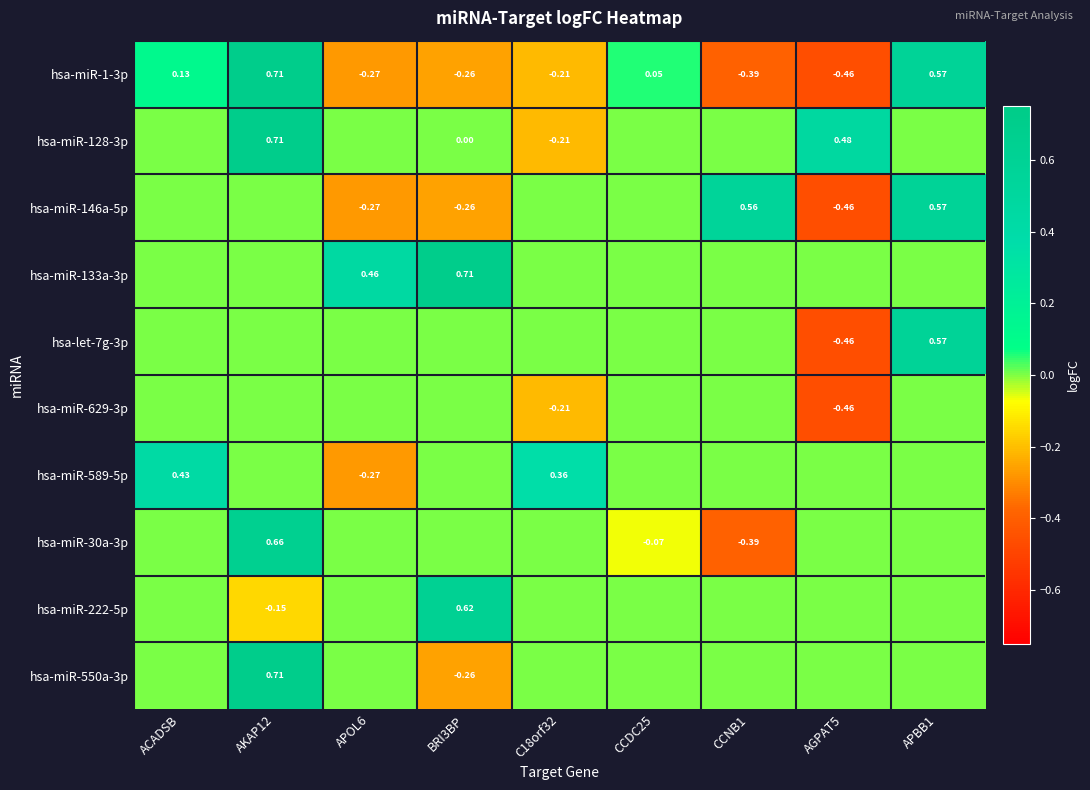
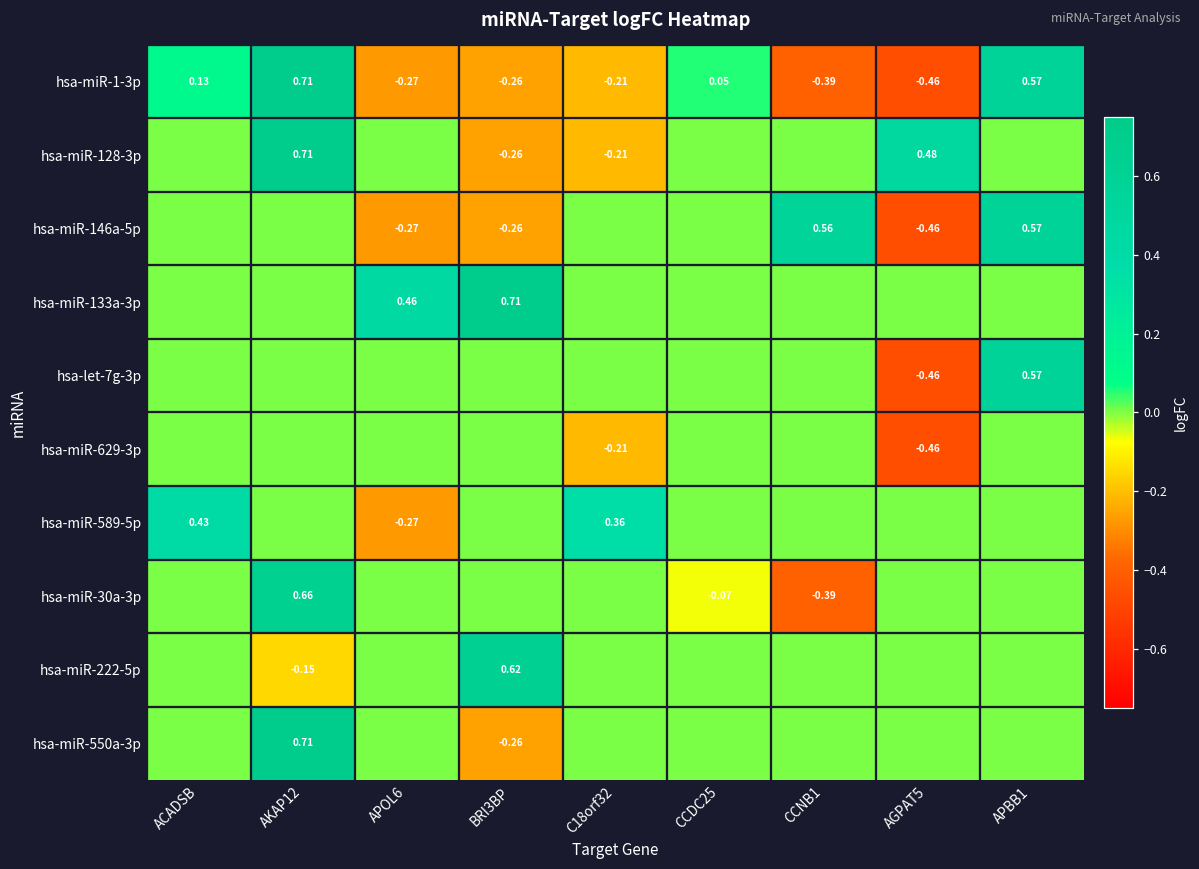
  {
    "hsa-miR-1-3p": {
      "ACADSB": 0.13,
      "AKAP12": 0.71,
      "APOL6": -0.27,
      "BRI3BP": -0.26,
      "C18orf32": -0.21,
      "CCDC25": 0.05,
      "CCNB1": -0.39,
      "AGPAT5": -0.46,
      "APBB1": 0.57
    },
    "hsa-miR-128-3p": {
      "AKAP12": 0.71,
-     "BRI3BP": 0.00,
+     "BRI3BP": -0.26,
      "C18orf32": -0.21,
      "AGPAT5": 0.48
    },
    "hsa-miR-146a-5p": {
      "APOL6": -0.27,
      "BRI3BP": -0.26,
      "CCNB1": 0.56,
      "AGPAT5": -0.46,
      "APBB1": 0.57
    },
    "hsa-miR-133a-3p": {
      "APOL6": 0.46,
      "BRI3BP": 0.71
    },
    "hsa-let-7g-3p": {
      "AGPAT5": -0.46,
      "APBB1": 0.57
    },
    "hsa-miR-629-3p": {
      "C18orf32": -0.21,
      "AGPAT5": -0.46
    },
    "hsa-miR-589-5p": {
      "ACADSB": 0.43,
      "APOL6": -0.27,
      "C18orf32": 0.36
    },
    "hsa-miR-30a-3p": {
      "AKAP12": 0.66,
      "CCDC25": -0.07,
      "CCNB1": -0.39
    },
    "hsa-miR-222-5p": {
      "AKAP12": -0.15,
      "BRI3BP": 0.62
    },
    "hsa-miR-550a-3p": {
      "AKAP12": 0.71,
      "BRI3BP": -0.26
    }
  }
